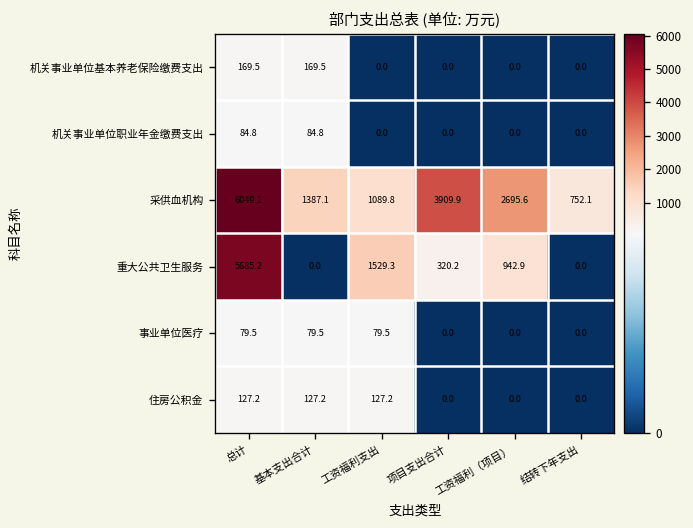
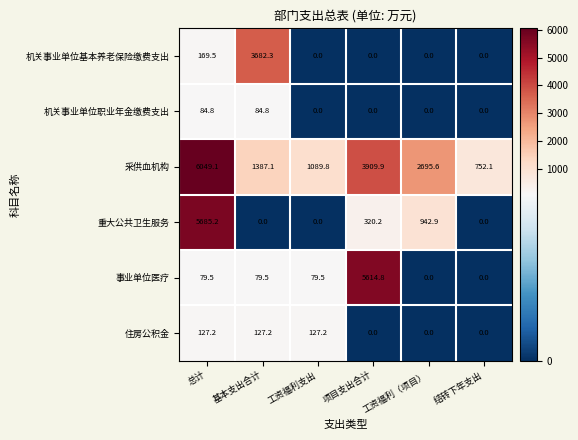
  {
    "机关事业单位基本养老保险缴费支出": {
      "总计": 169.5,
-     "基本支出合计": 169.5,
+     "基本支出合计": 3682.3,
      "工资福利支出": 0.0,
      "项目支出合计": 0.0,
      "工资福利（项目）": 0.0,
      "结转下年支出": 0.0
    },
    "机关事业单位职业年金缴费支出": {
      "总计": 84.8,
      "基本支出合计": 84.8,
      "工资福利支出": 0.0,
      "项目支出合计": 0.0,
      "工资福利（项目）": 0.0,
      "结转下年支出": 0.0
    },
    "采供血机构": {
      "总计": 6049.1,
      "基本支出合计": 1387.1,
      "工资福利支出": 1089.8,
      "项目支出合计": 3909.9,
      "工资福利（项目）": 2695.6,
      "结转下年支出": 752.1
    },
    "重大公共卫生服务": {
      "总计": 5685.2,
      "基本支出合计": 0.0,
-     "工资福利支出": 1529.3,
+     "工资福利支出": 0.0,
      "项目支出合计": 320.2,
      "工资福利（项目）": 942.9,
      "结转下年支出": 0.0
    },
    "事业单位医疗": {
      "总计": 79.5,
      "基本支出合计": 79.5,
      "工资福利支出": 79.5,
-     "项目支出合计": 0.0,
+     "项目支出合计": 5614.8,
      "工资福利（项目）": 0.0,
      "结转下年支出": 0.0
    },
    "住房公积金": {
      "总计": 127.2,
      "基本支出合计": 127.2,
      "工资福利支出": 127.2,
      "项目支出合计": 0.0,
      "工资福利（项目）": 0.0,
      "结转下年支出": 0.0
    }
  }
